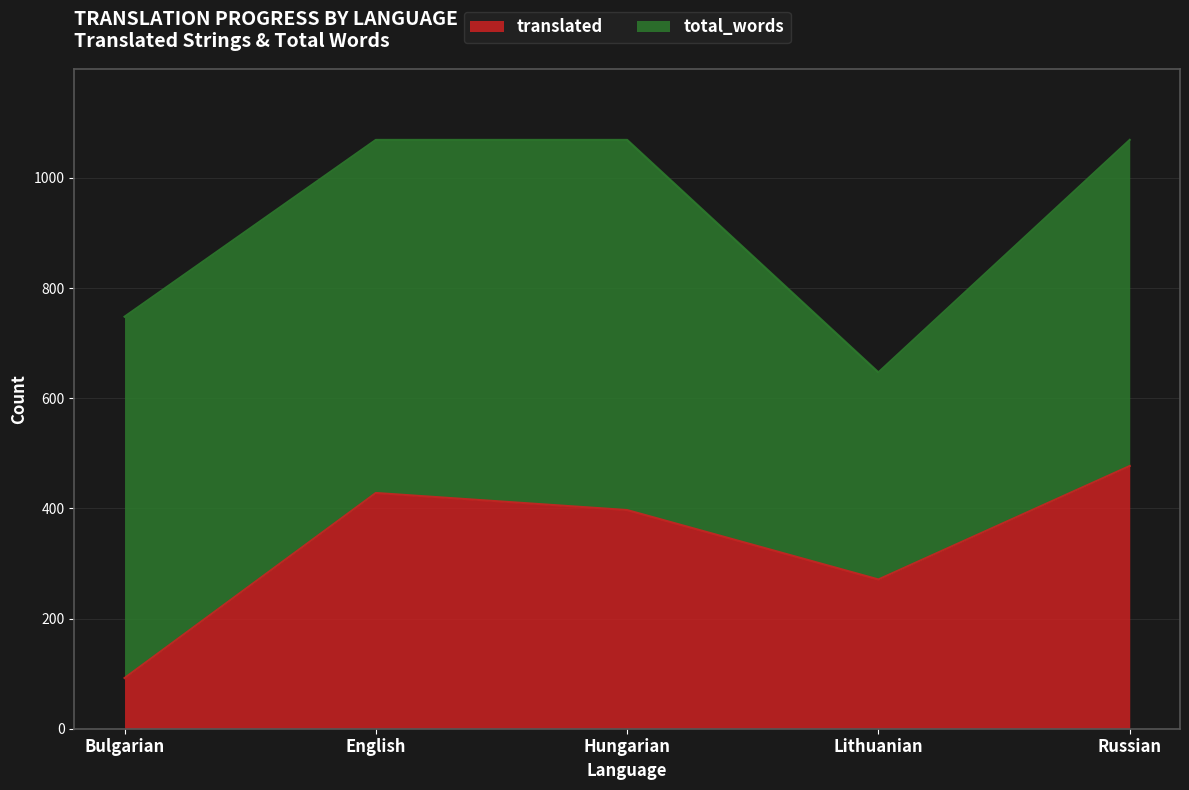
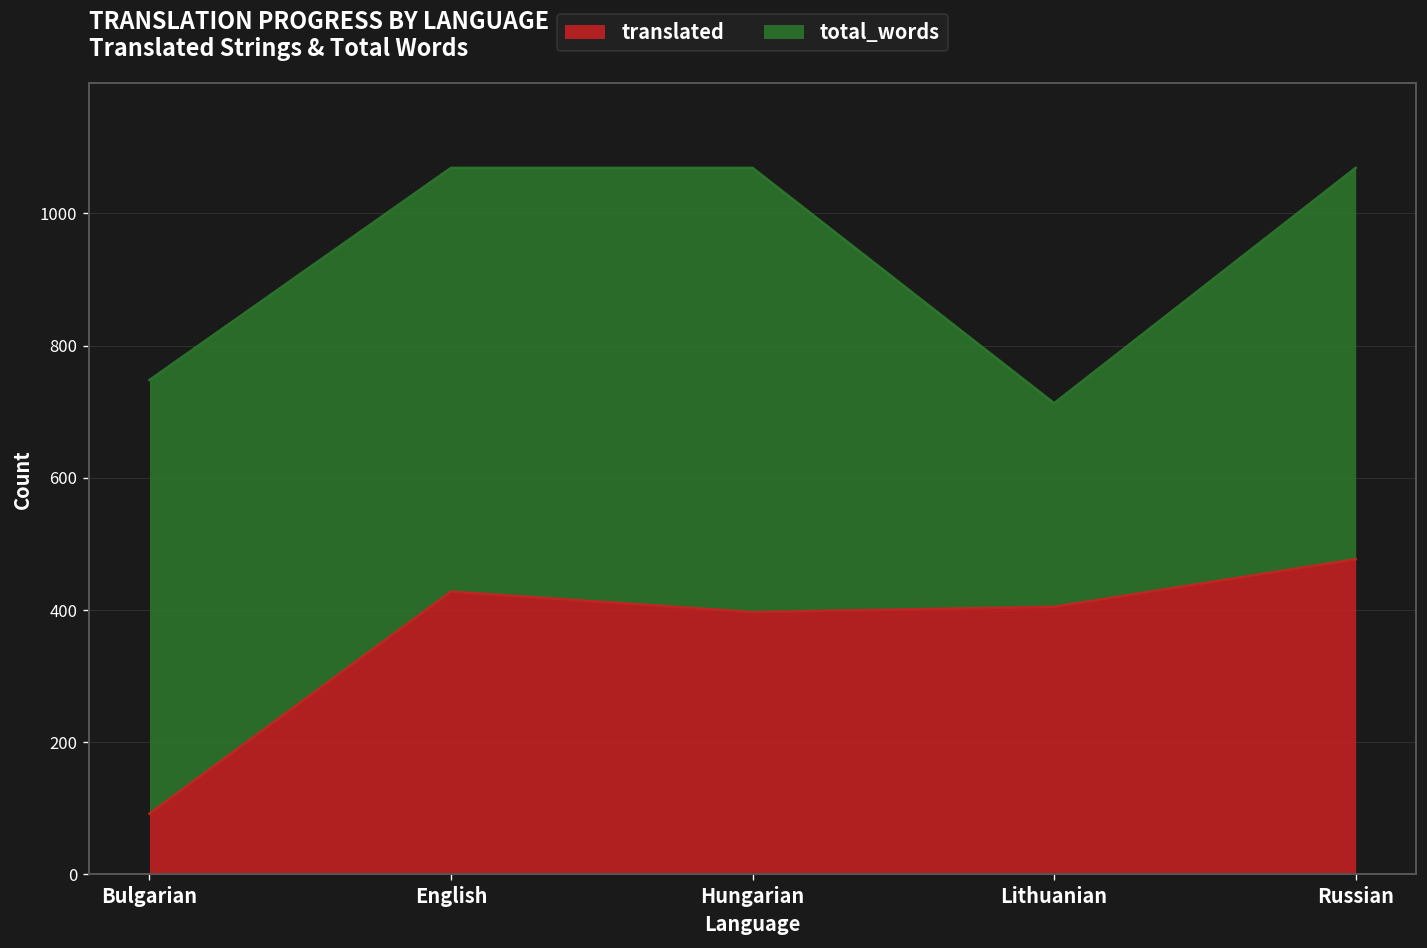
  {
    "translated": {
      "Bulgarian": 90,
      "English": 430,
      "Hungarian": 400,
-     "Lithuanian": 270,
+     "Lithuanian": 410,
      "Russian": 480
    },
    "total_words": {
      "Bulgarian": 750,
      "English": 1070,
      "Hungarian": 1070,
-     "Lithuanian": 650,
+     "Lithuanian": 710,
      "Russian": 1070
    }
  }
